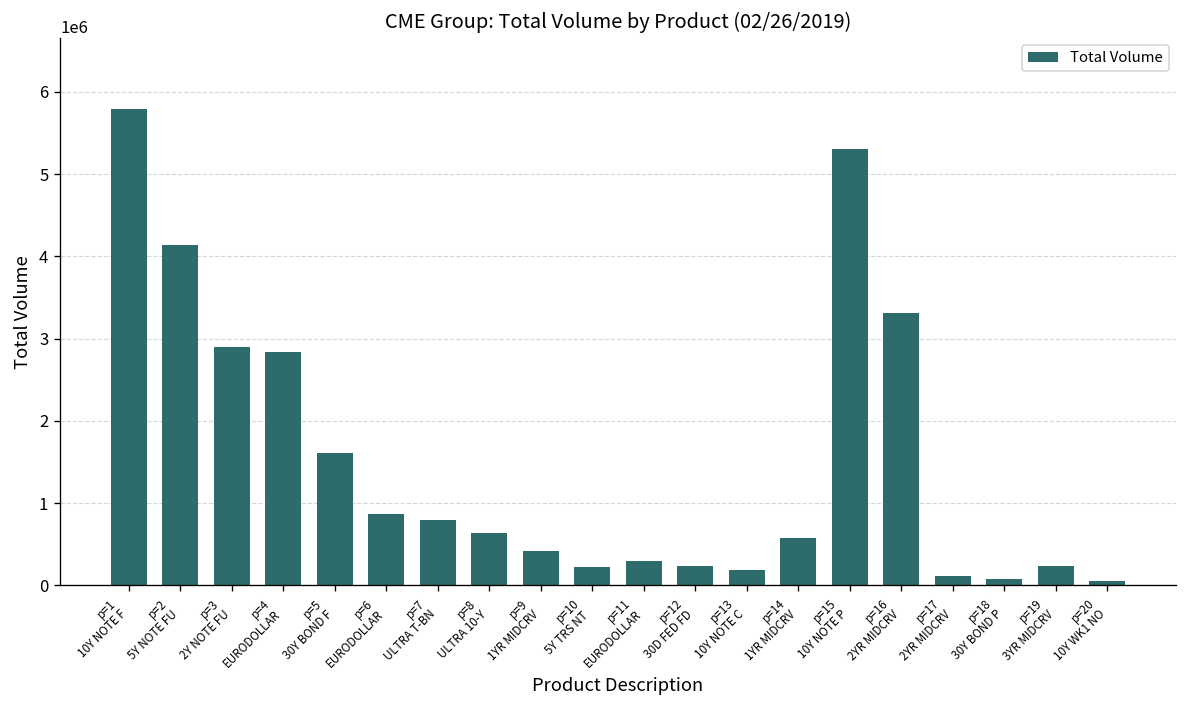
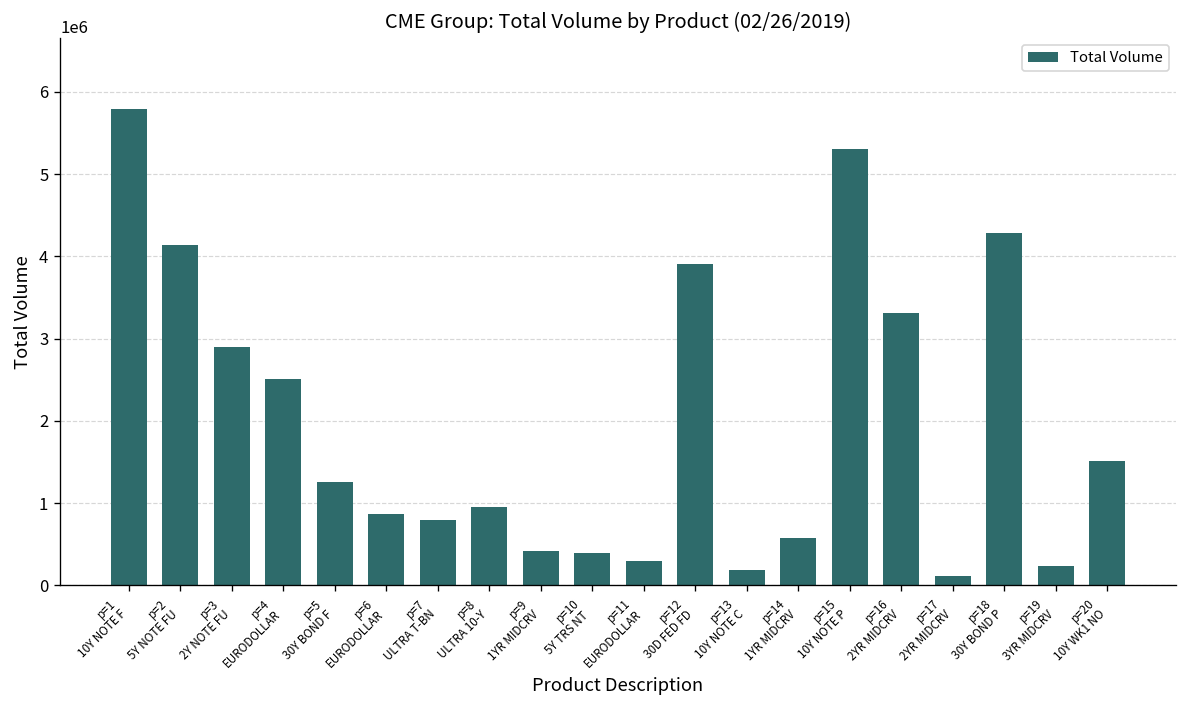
  {
    "p=1 10Y NOTE F": 5800000,
    "p=2 5Y NOTE FU": 4100000,
    "p=3 2Y NOTE FU": 2900000,
-   "p=4 EURODOLLAR": 2800000,
-   "p=5 30Y BOND F": 1600000,
+   "p=4 EURODOLLAR": 2500000,
+   "p=5 30Y BOND F": 1300000,
    "p=6 EURODOLLAR": 900000,
    "p=7 ULTRA T-BN": 800000,
-   "p=8 ULTRA 10-Y": 600000,
+   "p=8 ULTRA 10-Y": 1000000,
    "p=9 1YR MIDCRV": 400000,
-   "p=10 5Y TRS NT": 200000,
+   "p=10 5Y TRS NT": 400000,
    "p=11 EURODOLLAR": 300000,
-   "p=12 30D FED FD": 200000,
+   "p=12 30D FED FD": 3900000,
    "p=13 10Y NOTE C": 200000,
    "p=14 1YR MIDCRV": 600000,
    "p=15 10Y NOTE P": 5300000,
    "p=16 2YR MIDCRV": 3300000,
    "p=17 2YR MIDCRV": 100000,
-   "p=18 30Y BOND P": 100000,
+   "p=18 30Y BOND P": 4300000,
    "p=19 3YR MIDCRV": 200000,
-   "p=20 10Y WK1 NO": 100000
+   "p=20 10Y WK1 NO": 1500000
  }
